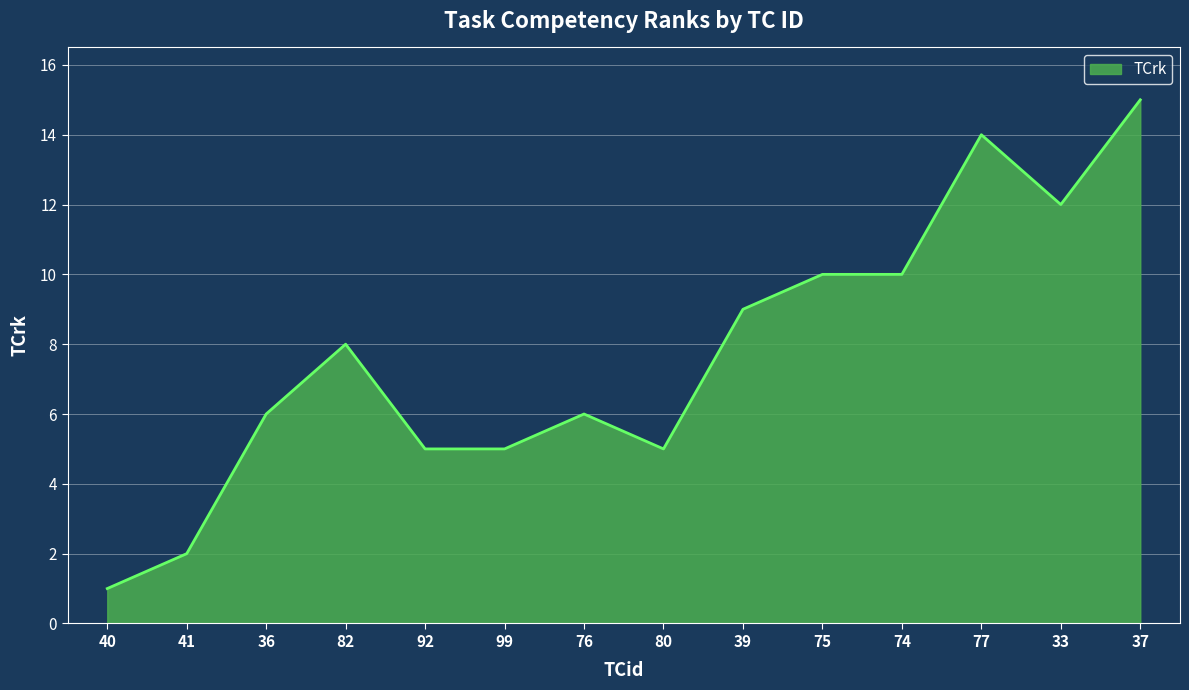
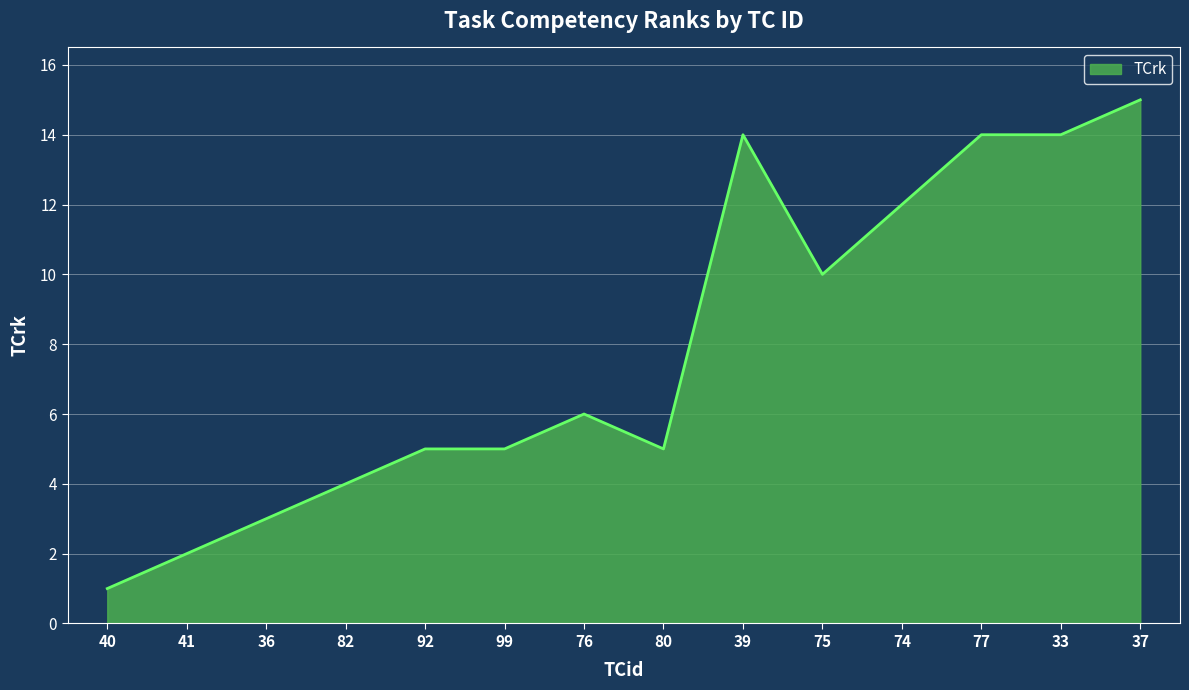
  {
    "40": 1,
    "41": 2,
-   "36": 6,
-   "82": 8,
+   "36": 3,
+   "82": 4,
    "92": 5,
    "99": 5,
    "76": 6,
    "80": 5,
-   "39": 9,
+   "39": 14,
    "75": 10,
-   "74": 10,
+   "74": 12,
    "77": 14,
-   "33": 12,
+   "33": 14,
    "37": 15
  }
